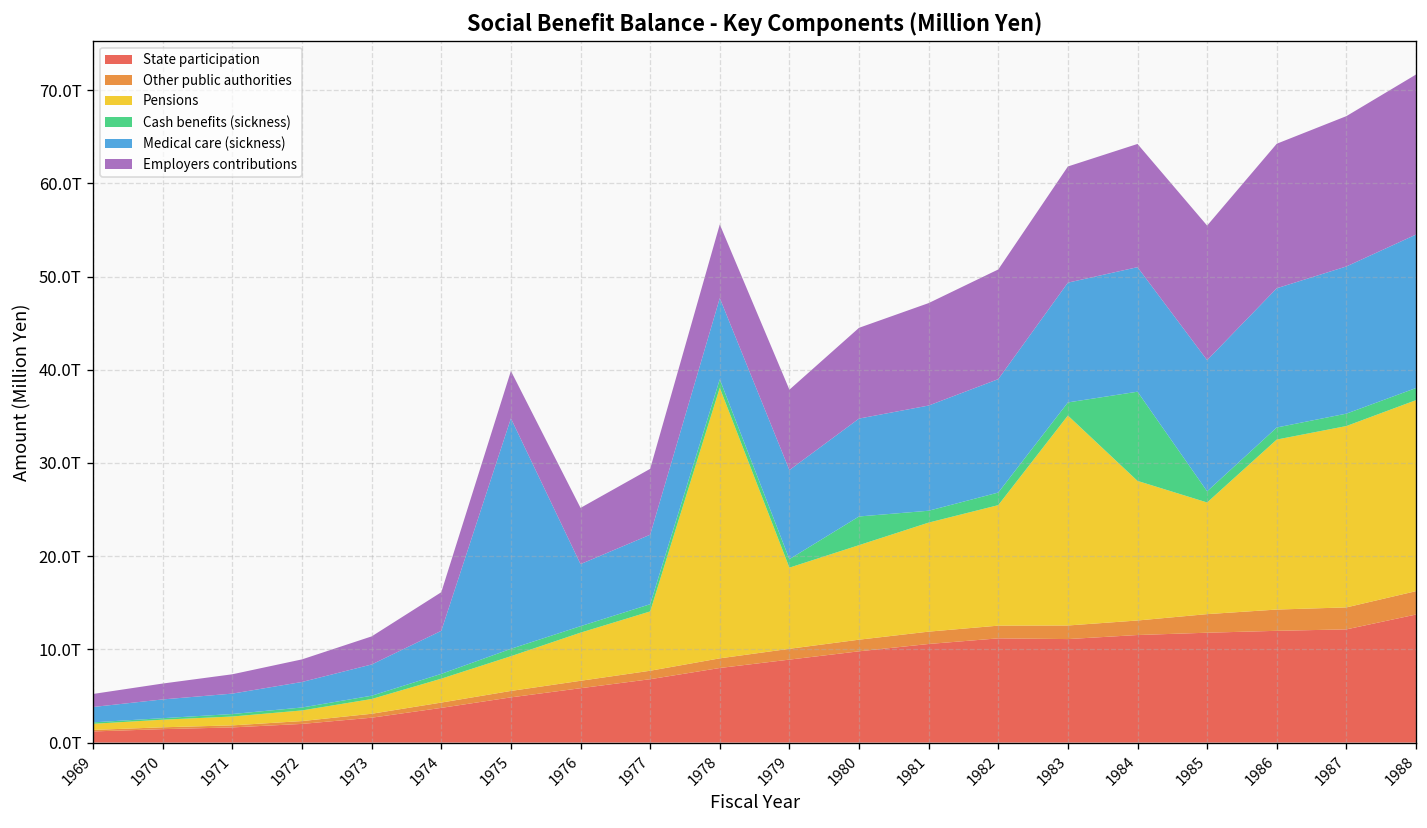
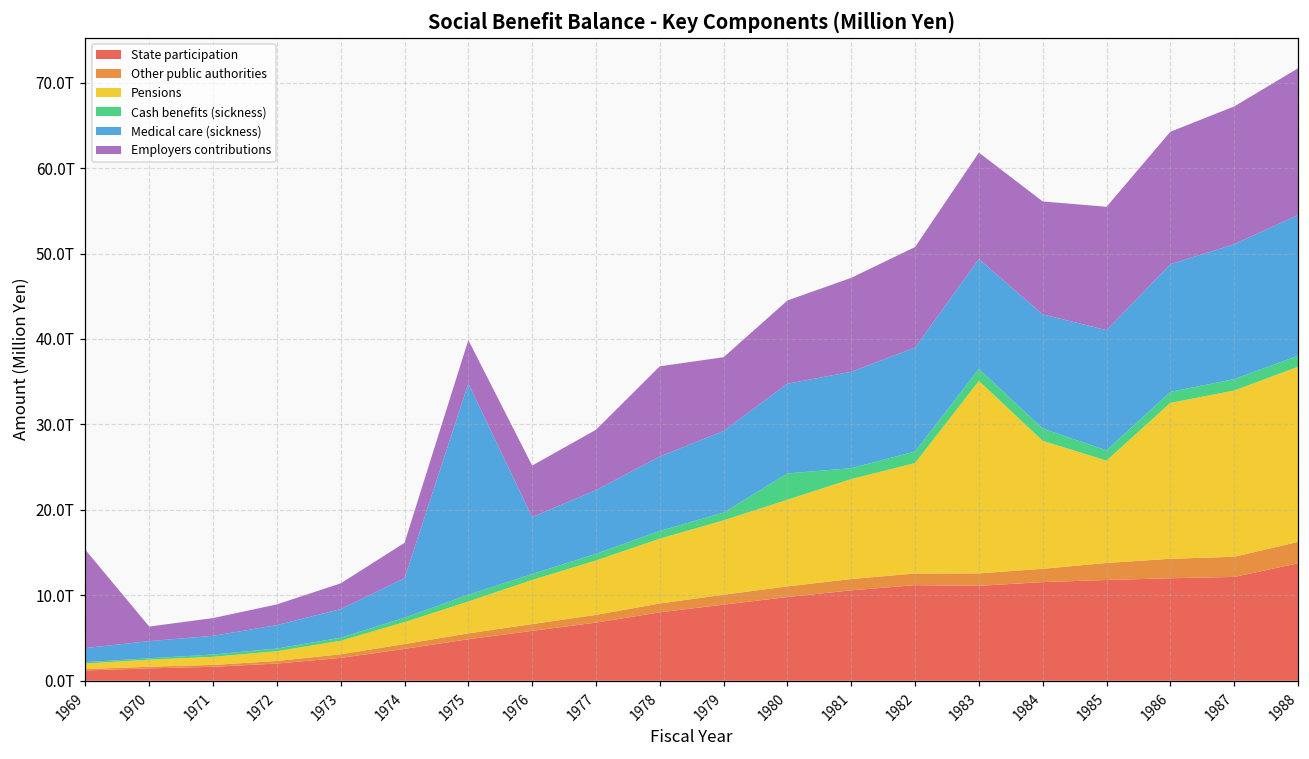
  {
    "Pensions": {
      "1973": "2T",
      "1974": "3T",
      "1975": "4T",
      "1976": "5T",
      "1977": "6T",
-     "1978": "29T",
+     "1978": "8T",
      "1979": "9T",
      "1980": "10T",
      "1981": "12T",
      "1982": "13T",
      "1983": "23T",
      "1984": "15T",
      "1985": "12T",
      "1986": "18T",
      "1987": "19T",
      "1988": "20T"
    },
    "Cash benefits (sickness)": {
      "1973": "0T",
      "1974": "1T",
      "1975": "1T",
      "1976": "1T",
      "1977": "1T",
      "1978": "1T",
      "1979": "1T",
      "1980": "3T",
      "1981": "1T",
      "1982": "1T",
      "1983": "1T",
-     "1984": "10T",
+     "1984": "1T",
      "1985": "1T",
      "1986": "1T",
      "1987": "1T",
      "1988": "1T"
    },
    "Medical care (sickness)": {
      "1969": "2T",
      "1970": "2T",
      "1971": "2T",
      "1972": "3T",
      "1973": "3T",
      "1974": "5T",
      "1975": "25T",
      "1976": "7T",
      "1977": "7T",
      "1978": "9T",
      "1979": "10T",
      "1980": "11T",
      "1981": "11T",
      "1982": "12T",
      "1983": "13T",
      "1984": "13T",
      "1985": "14T",
      "1986": "15T",
      "1987": "16T",
      "1988": "16T"
    },
    "Employers contributions": {
-     "1969": "1T",
+     "1969": "11T",
      "1970": "2T",
      "1971": "2T",
      "1972": "2T",
      "1973": "3T",
      "1974": "4T",
      "1975": "5T",
      "1976": "6T",
      "1977": "7T",
-     "1978": "8T",
+     "1978": "11T",
      "1979": "9T",
      "1980": "10T",
      "1981": "11T",
      "1982": "12T",
      "1983": "12T",
      "1984": "13T",
      "1985": "14T",
      "1986": "16T",
      "1987": "16T",
      "1988": "17T"
    }
  }
